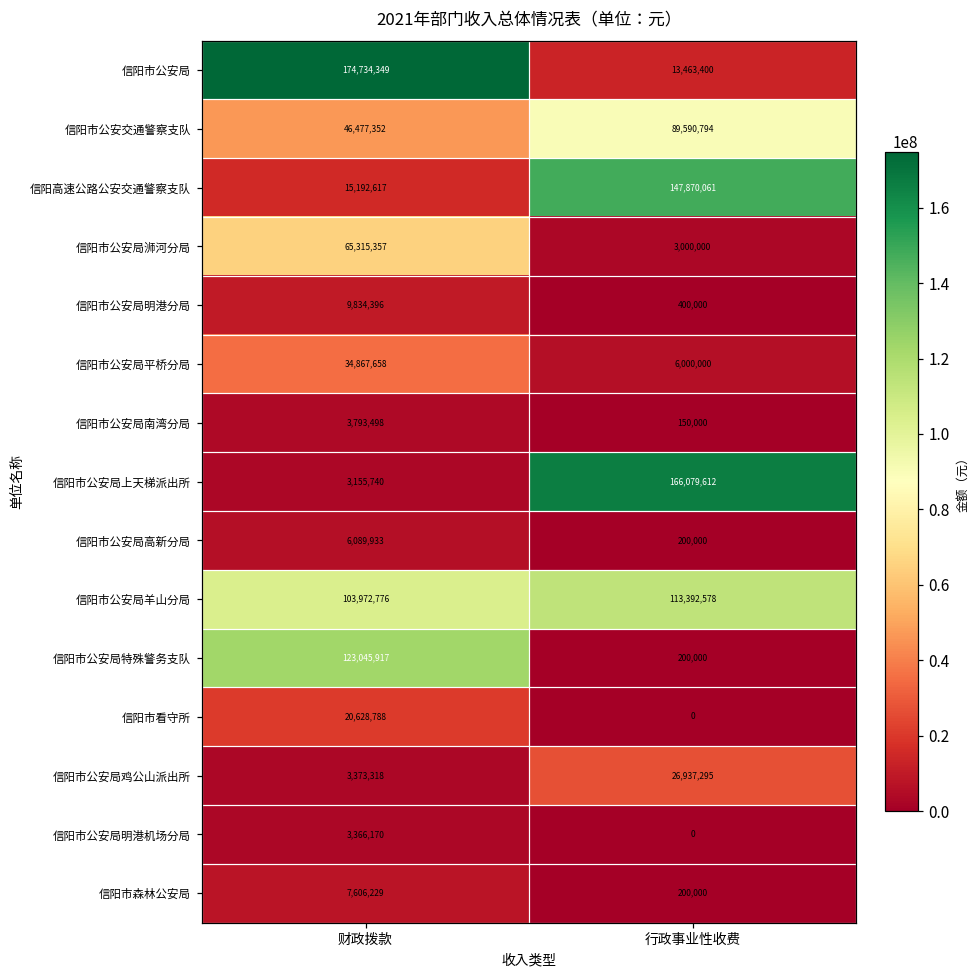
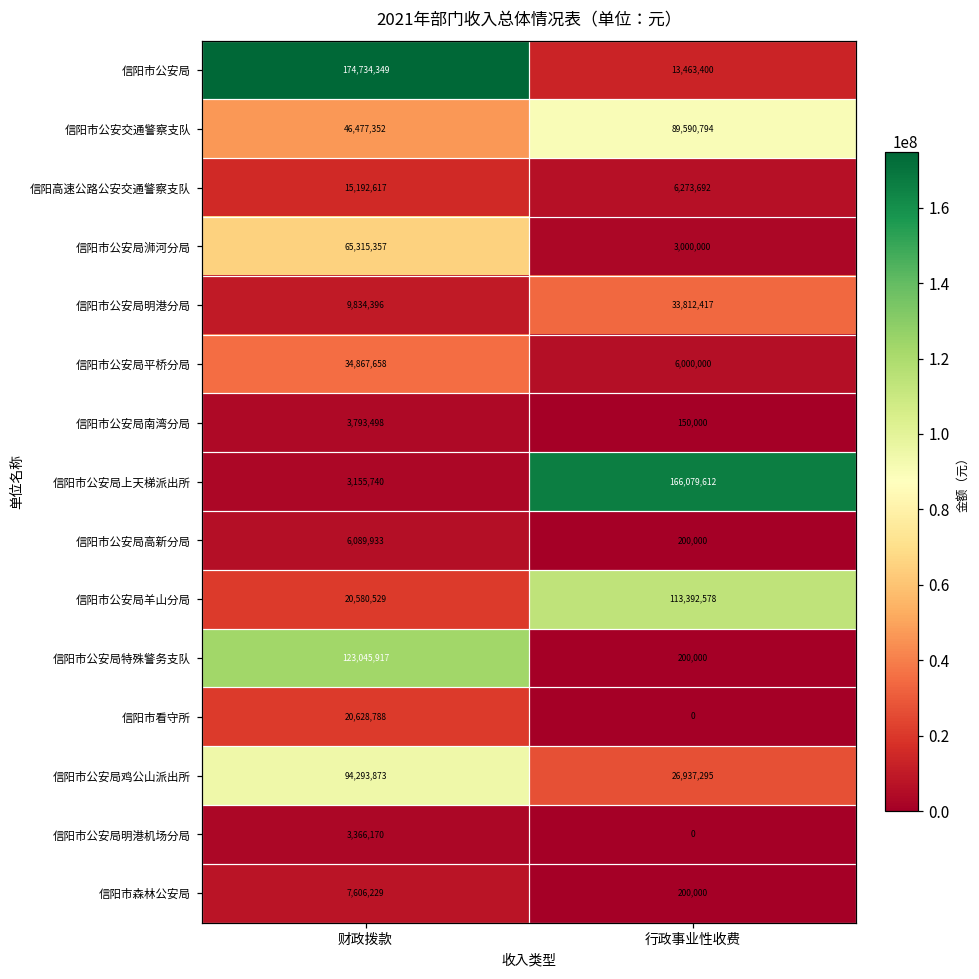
  {
    "信阳市公安局": {
      "财政拨款": "174,734,349",
      "行政事业性收费": "13,463,400"
    },
    "信阳市公安交通警察支队": {
      "财政拨款": "46,477,352",
      "行政事业性收费": "89,590,794"
    },
    "信阳高速公路公安交通警察支队": {
      "财政拨款": "15,192,617",
-     "行政事业性收费": "147,870,061"
+     "行政事业性收费": "6,273,692"
    },
    "信阳市公安局浉河分局": {
      "财政拨款": "65,315,357",
      "行政事业性收费": "3,000,000"
    },
    "信阳市公安局明港分局": {
      "财政拨款": "9,834,396",
-     "行政事业性收费": "400,000"
+     "行政事业性收费": "33,812,417"
    },
    "信阳市公安局平桥分局": {
      "财政拨款": "34,867,658",
      "行政事业性收费": "6,000,000"
    },
    "信阳市公安局南湾分局": {
      "财政拨款": "3,793,498",
      "行政事业性收费": "150,000"
    },
    "信阳市公安局上天梯派出所": {
      "财政拨款": "3,155,740",
      "行政事业性收费": "166,079,612"
    },
    "信阳市公安局高新分局": {
      "财政拨款": "6,089,933",
      "行政事业性收费": "200,000"
    },
    "信阳市公安局羊山分局": {
-     "财政拨款": "103,972,776",
+     "财政拨款": "20,580,529",
      "行政事业性收费": "113,392,578"
    },
    "信阳市公安局特殊警务支队": {
      "财政拨款": "123,045,917",
      "行政事业性收费": "200,000"
    },
    "信阳市看守所": {
      "财政拨款": "20,628,788",
      "行政事业性收费": "0"
    },
    "信阳市公安局鸡公山派出所": {
-     "财政拨款": "3,373,318",
+     "财政拨款": "94,293,873",
      "行政事业性收费": "26,937,295"
    },
    "信阳市公安局明港机场分局": {
      "财政拨款": "3,366,170",
      "行政事业性收费": "0"
    },
    "信阳市森林公安局": {
      "财政拨款": "7,606,229",
      "行政事业性收费": "200,000"
    }
  }
